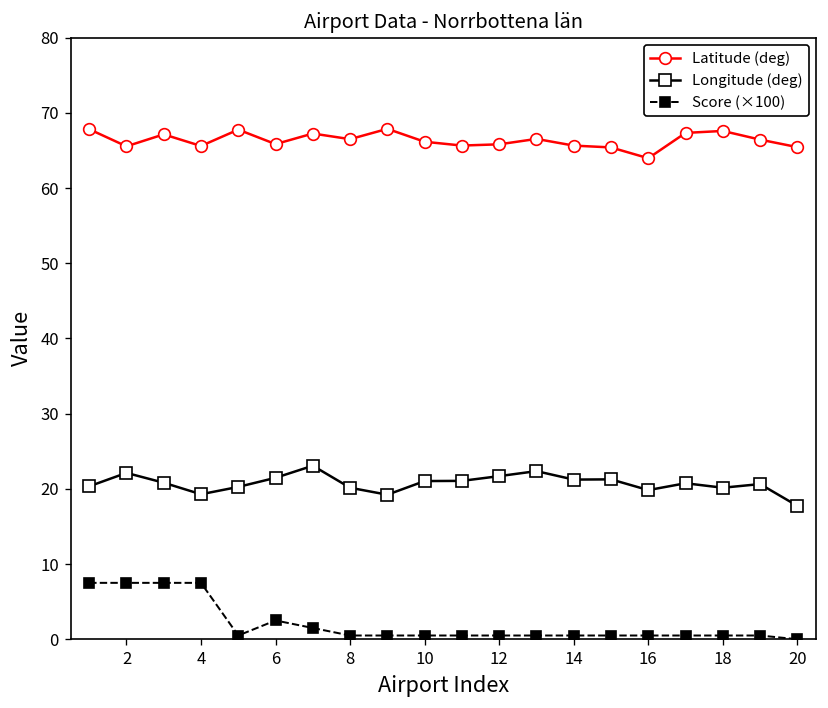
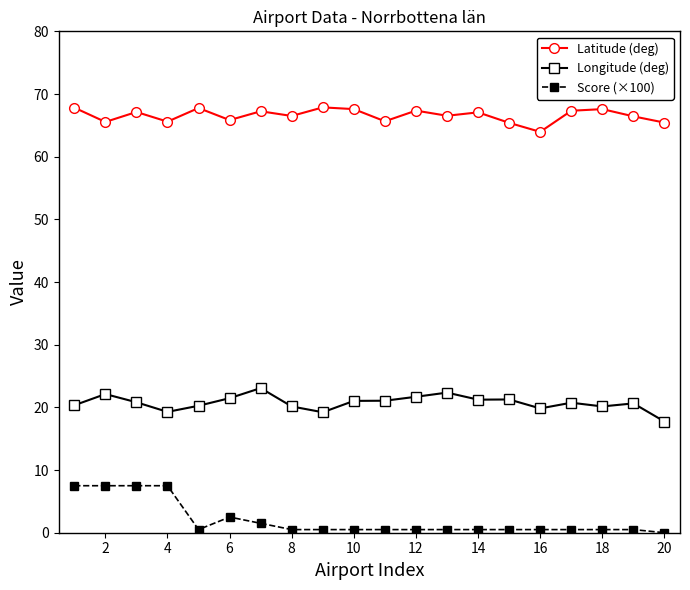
  {
    "Latitude (deg)": {
      "2": 66,
      "4": 66,
      "6": 66,
      "8": 66,
-     "10": 66,
-     "12": 66,
-     "14": 66,
+     "10": 68,
+     "12": 67,
+     "14": 67,
      "16": 64,
      "18": 68,
      "20": 65
    }
  }
